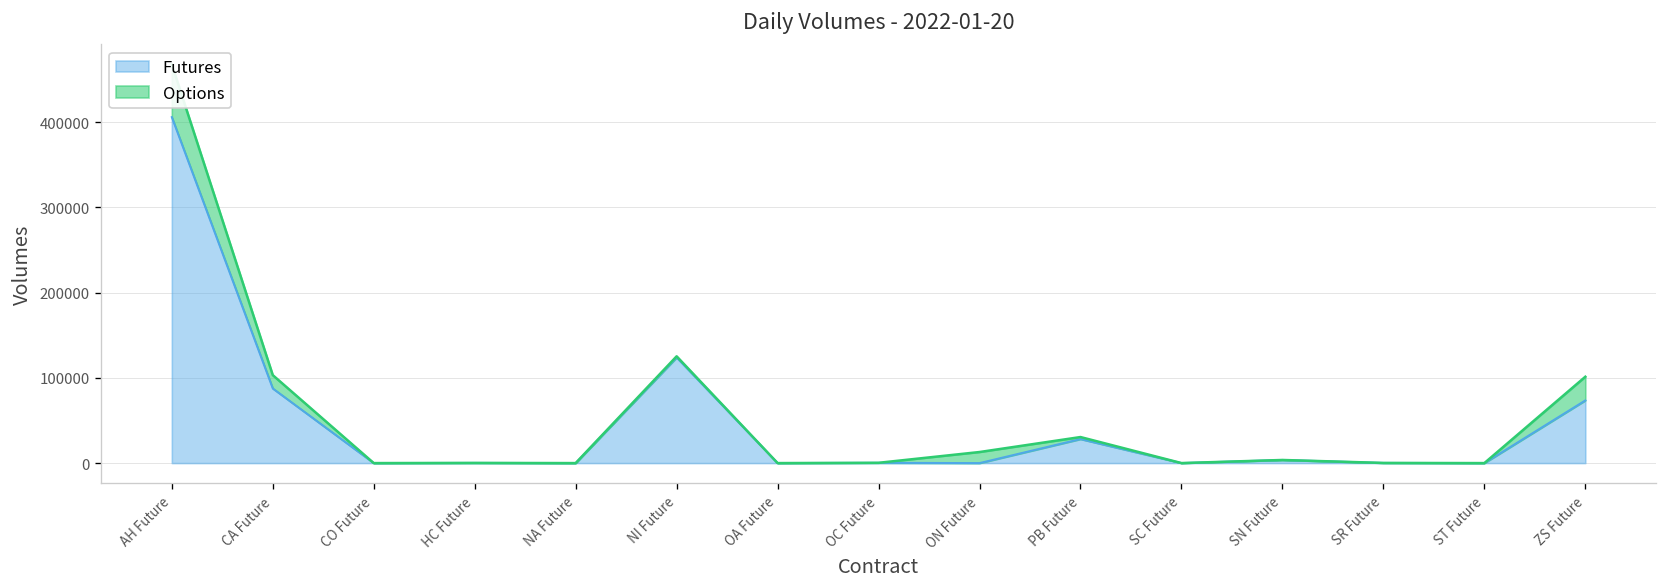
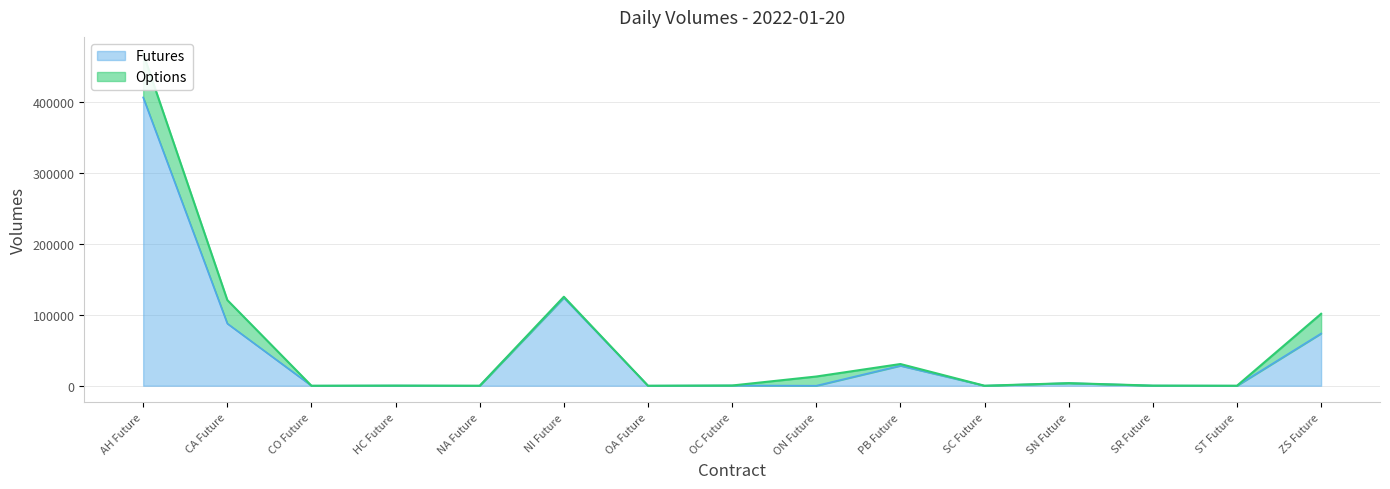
  {
    "Futures": {
      "AH Future": 410000,
      "CA Future": 90000,
      "ON Future": 0,
      "ZS Future": 70000
    },
    "Options": {
-     "CA Future": 20000,
+     "CA Future": 30000,
      "ON Future": 10000,
      "ZS Future": 30000
    }
  }
